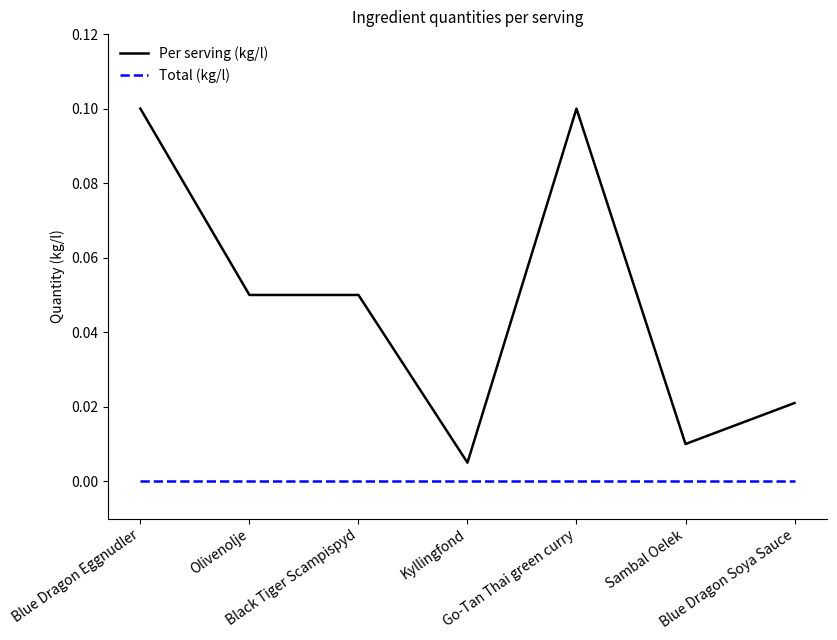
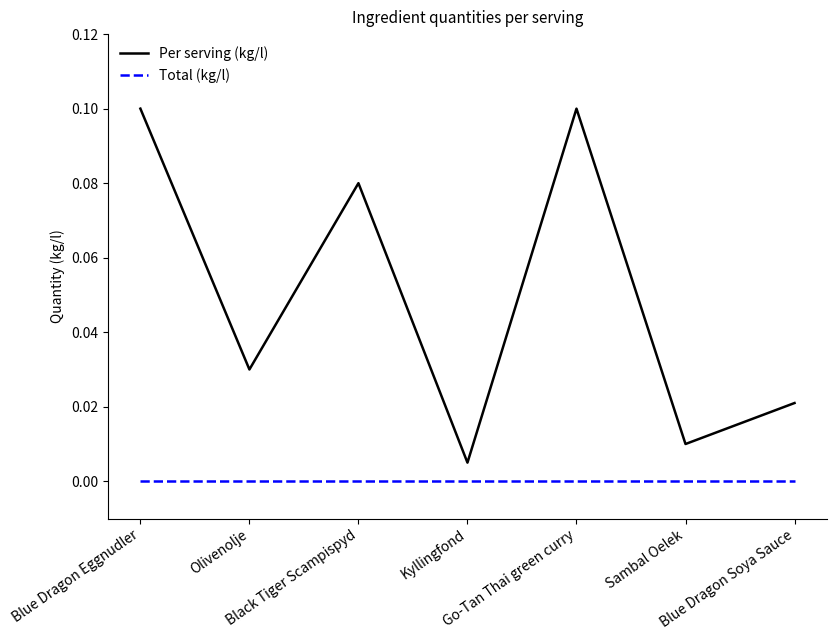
  {
    "Per serving (kg/l)": {
      "Blue Dragon Eggnudler": 0.10,
-     "Olivenolje": 0.05,
-     "Black Tiger Scampispyd": 0.05,
+     "Olivenolje": 0.03,
+     "Black Tiger Scampispyd": 0.08,
      "Kyllingfond": 0.005,
      "Go-Tan Thai green curry": 0.10,
      "Sambal Oelek": 0.01,
      "Blue Dragon Soya Sauce": 0.021
    },
    "Total (kg/l)": {
      "Blue Dragon Eggnudler": 0.00,
      "Olivenolje": 0.00,
      "Black Tiger Scampispyd": 0.00,
      "Kyllingfond": 0.00,
      "Go-Tan Thai green curry": 0.00,
      "Sambal Oelek": 0.00,
      "Blue Dragon Soya Sauce": 0.00
    }
  }
